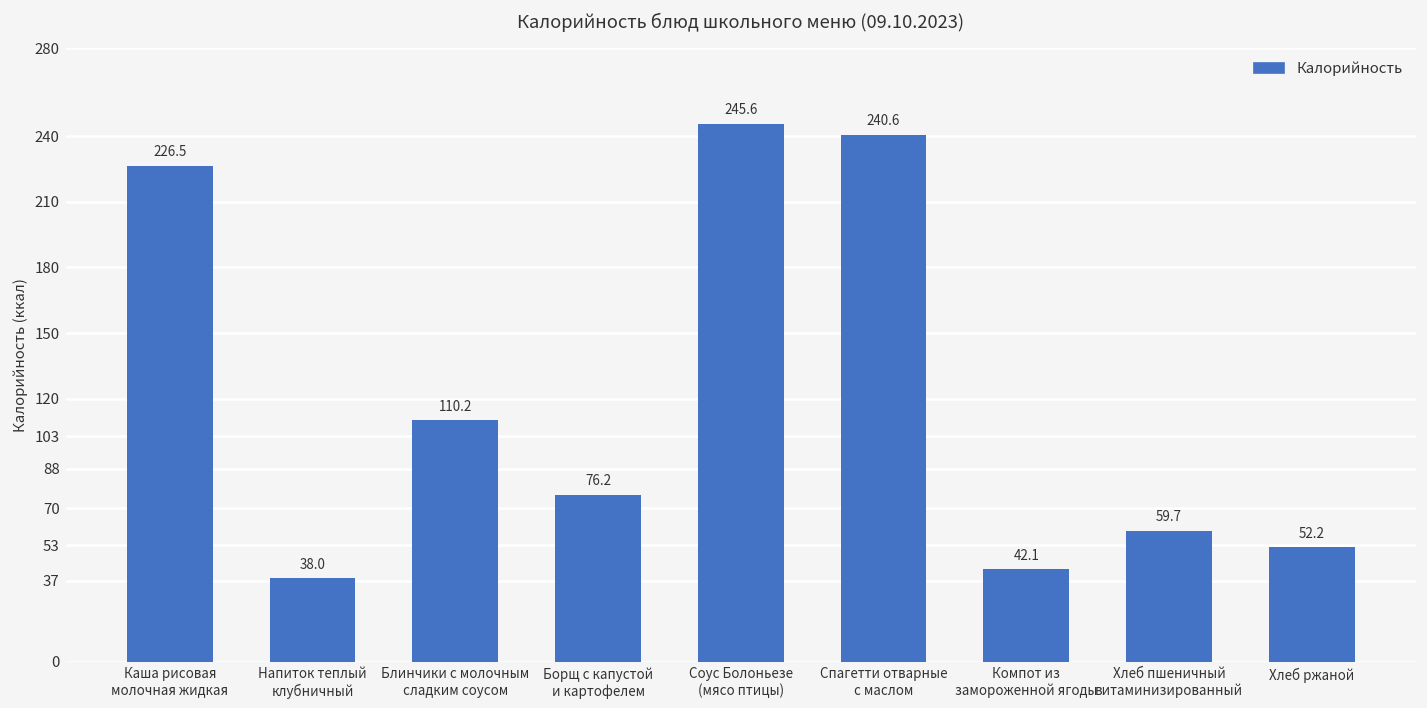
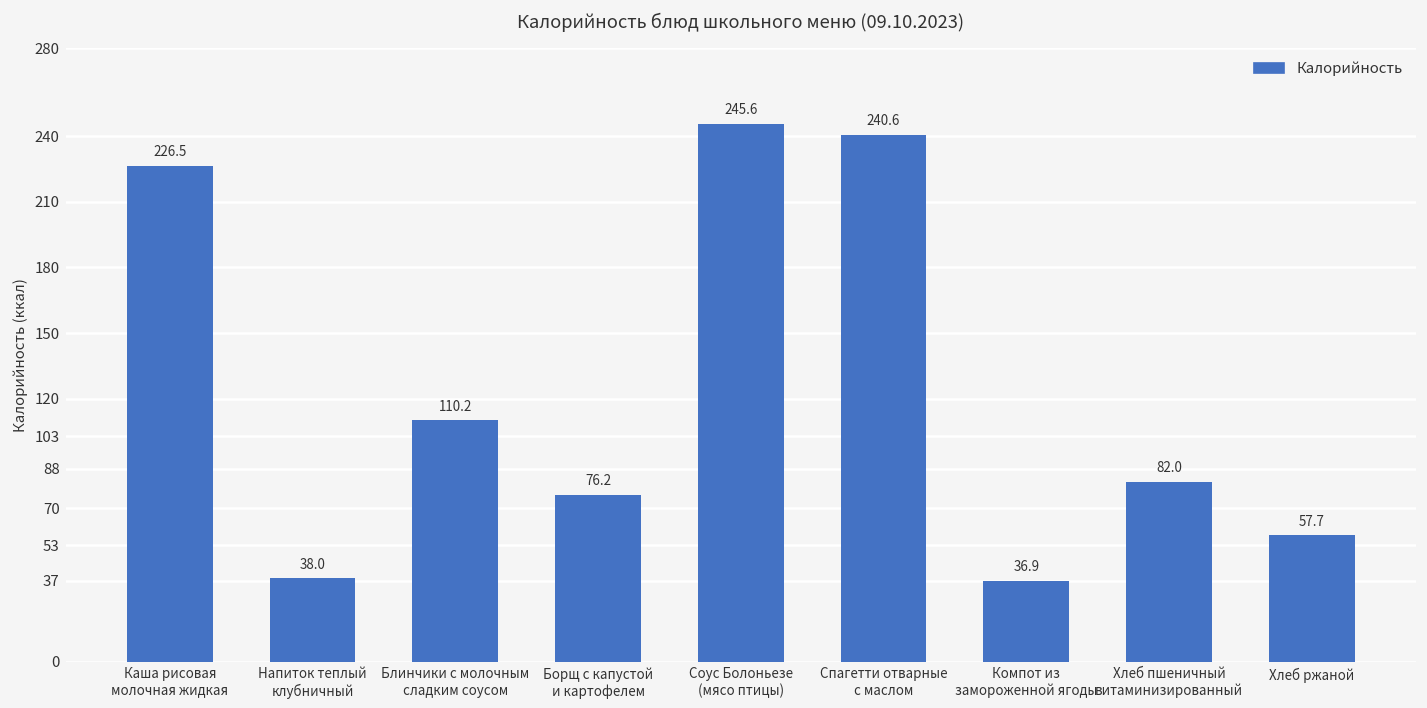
  {
    "Каша рисовая молочная жидкая": 226.5,
    "Напиток теплый клубничный": 38.0,
    "Блинчики с молочным сладким соусом": 110.2,
    "Борщ с капустой и картофелем": 76.2,
    "Соус Болоньезе (мясо птицы)": 245.6,
    "Спагетти отварные с маслом": 240.6,
-   "Компот из замороженной ягоды": 42.1,
-   "Хлеб пшеничный витаминизированный": 59.7,
-   "Хлеб ржаной": 52.2
+   "Компот из замороженной ягоды": 36.9,
+   "Хлеб пшеничный витаминизированный": 82.0,
+   "Хлеб ржаной": 57.7
  }
